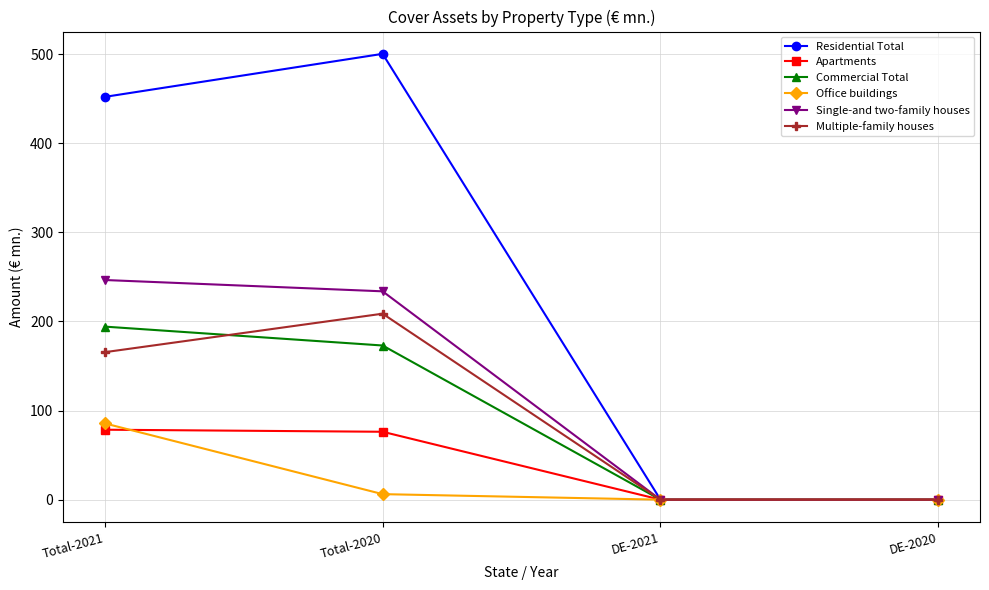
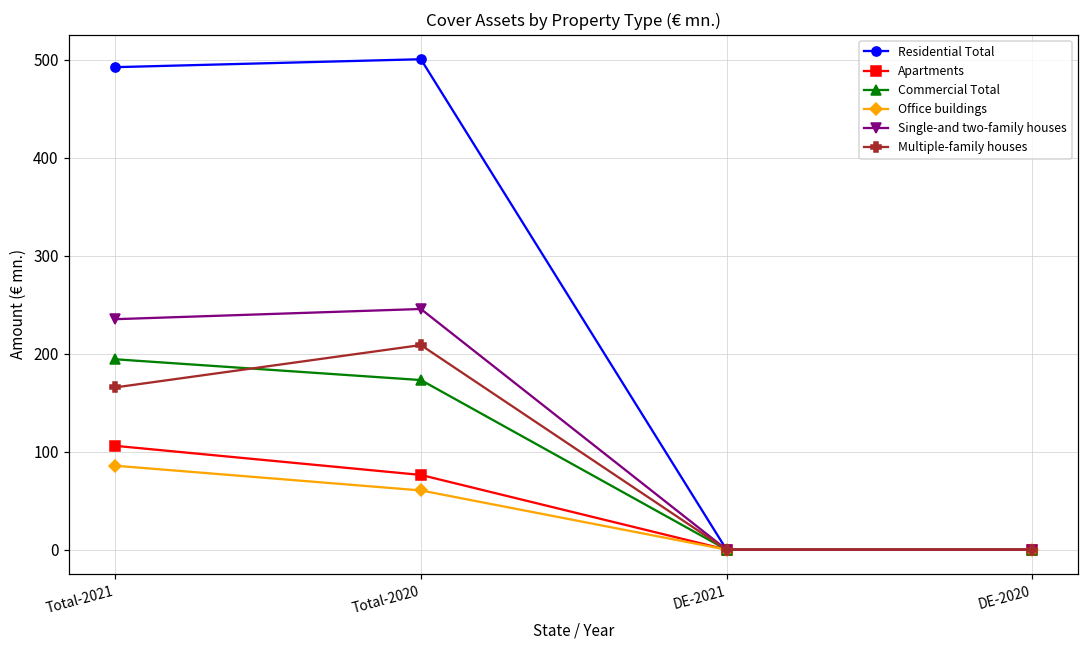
  {
    "Residential Total": {
-     "Total-2021": 450,
+     "Total-2021": 490,
      "Total-2020": 500
    },
    "Apartments": {
-     "Total-2021": 80,
+     "Total-2021": 110,
      "Total-2020": 80
    },
    "Commercial Total": {
      "Total-2021": 190,
      "Total-2020": 170
    },
    "Office buildings": {
      "Total-2021": 90,
-     "Total-2020": 10
+     "Total-2020": 60
    },
    "Single-and two-family houses": {
-     "Total-2021": 250,
-     "Total-2020": 230
+     "Total-2021": 240,
+     "Total-2020": 250
    },
    "Multiple-family houses": {
      "Total-2021": 170,
      "Total-2020": 210
    }
  }
